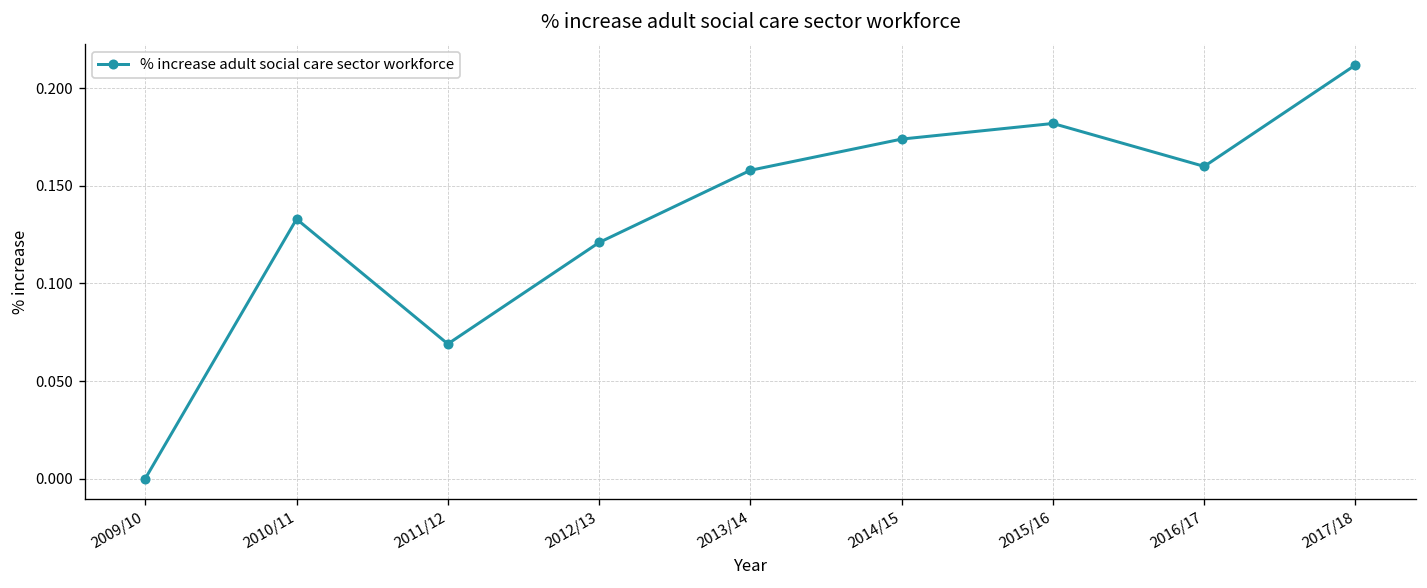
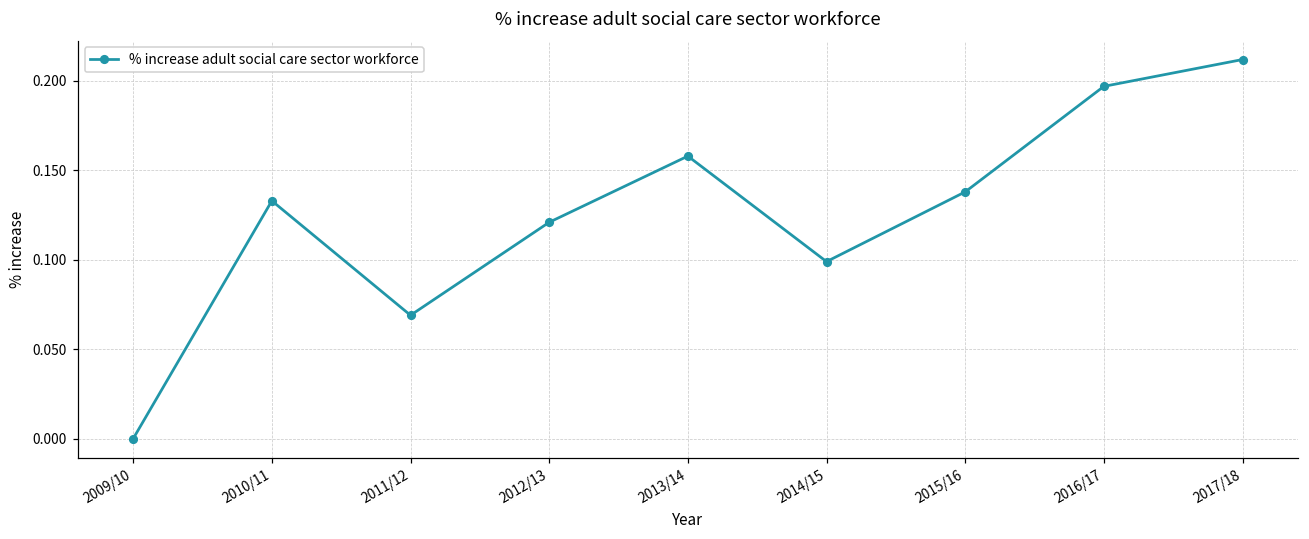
  {
    "2009/10": 0.000,
    "2010/11": 0.133,
    "2011/12": 0.069,
    "2012/13": 0.121,
    "2013/14": 0.158,
-   "2014/15": 0.174,
-   "2015/16": 0.182,
-   "2016/17": 0.160,
+   "2014/15": 0.099,
+   "2015/16": 0.138,
+   "2016/17": 0.197,
    "2017/18": 0.212
  }
